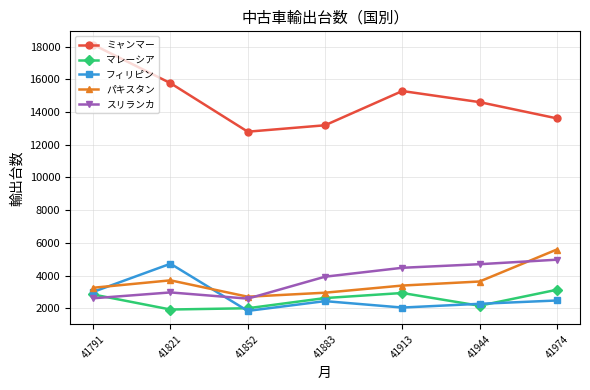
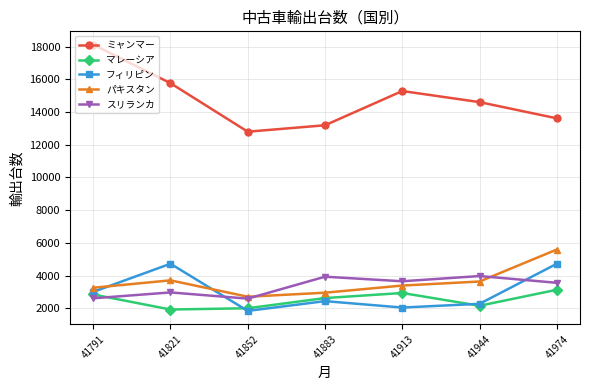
  {
    "マレーシア": {
      "41791": 2800,
      "41821": 1900,
      "41852": 2000,
      "41883": 2600,
      "41913": 2900,
      "41974": 3100
    },
    "フィリピン": {
      "41791": 3000,
      "41821": 4700,
      "41852": 1800,
      "41883": 2400,
      "41913": 2100,
-     "41974": 2500
+     "41974": 4700
    },
    "スリランカ": {
      "41791": 2600,
      "41821": 3000,
      "41883": 3900,
-     "41913": 4500,
-     "41944": 4700,
-     "41974": 5000
+     "41913": 3700,
+     "41944": 4000,
+     "41974": 3600
    }
  }
